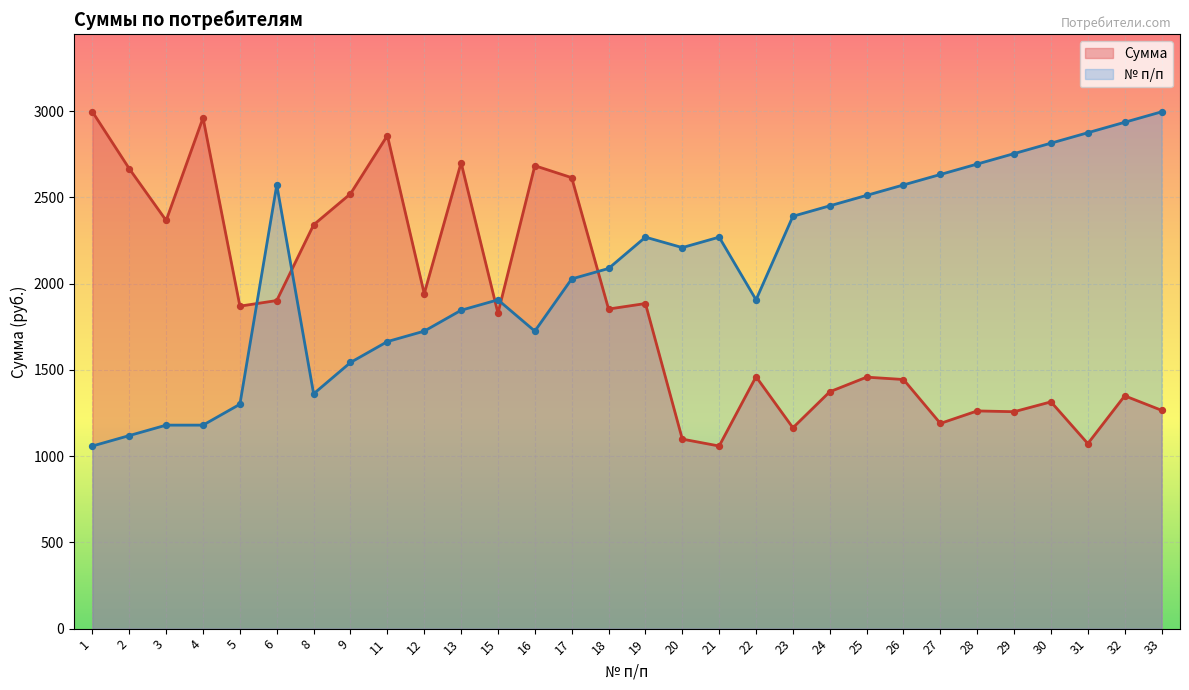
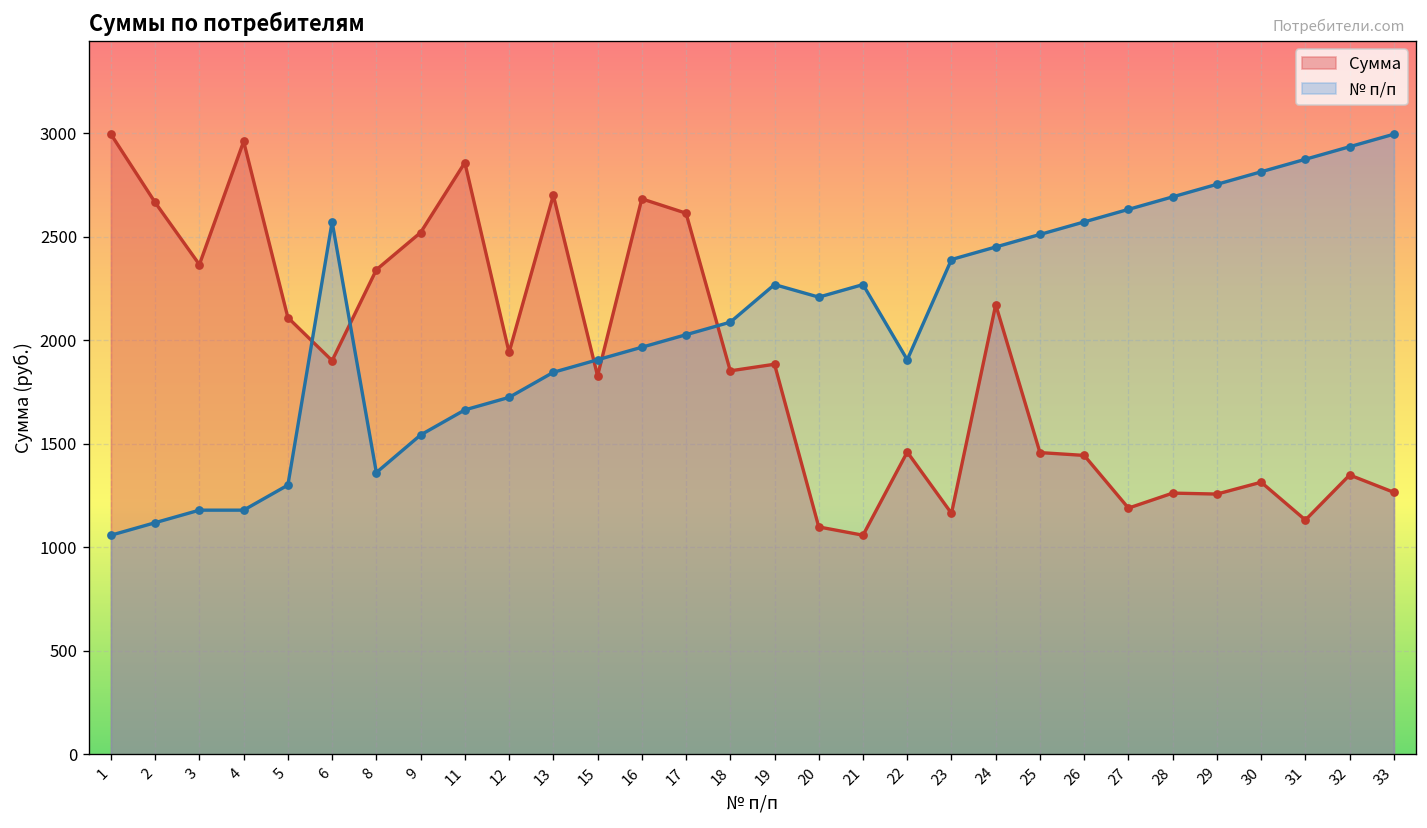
  {
    "Сумма": {
      "1": 3000,
      "2": 2670,
      "3": 2370,
      "4": 2960,
-     "5": 1870,
+     "5": 2110,
      "6": 1900,
      "8": 2340,
      "9": 2520,
      "11": 2860,
      "12": 1940,
      "13": 2700,
      "15": 1830,
      "16": 2680,
      "17": 2610,
      "18": 1850,
      "19": 1880,
      "20": 1100,
      "21": 1060,
      "22": 1460,
      "23": 1160,
-     "24": 1370,
+     "24": 2170,
      "25": 1460,
      "26": 1440,
      "27": 1190,
      "28": 1260,
      "29": 1260,
      "30": 1310,
-     "31": 1070,
+     "31": 1130,
      "32": 1350,
      "33": 1270
    },
    "№ п/п": {
      "1": 1060,
      "2": 1120,
      "3": 1180,
      "4": 1180,
      "5": 1300,
      "6": 2570,
      "8": 1360,
      "9": 1540,
      "11": 1660,
      "12": 1720,
      "13": 1850,
      "15": 1910,
-     "16": 1720,
+     "16": 1970,
      "17": 2030,
      "18": 2090,
      "19": 2270,
      "20": 2210,
      "21": 2270,
      "22": 1910,
      "23": 2390,
      "24": 2450,
      "25": 2510,
      "26": 2570,
      "27": 2630,
      "28": 2690,
      "29": 2750,
      "30": 2810,
      "31": 2870,
      "32": 2940,
      "33": 3000
    }
  }
